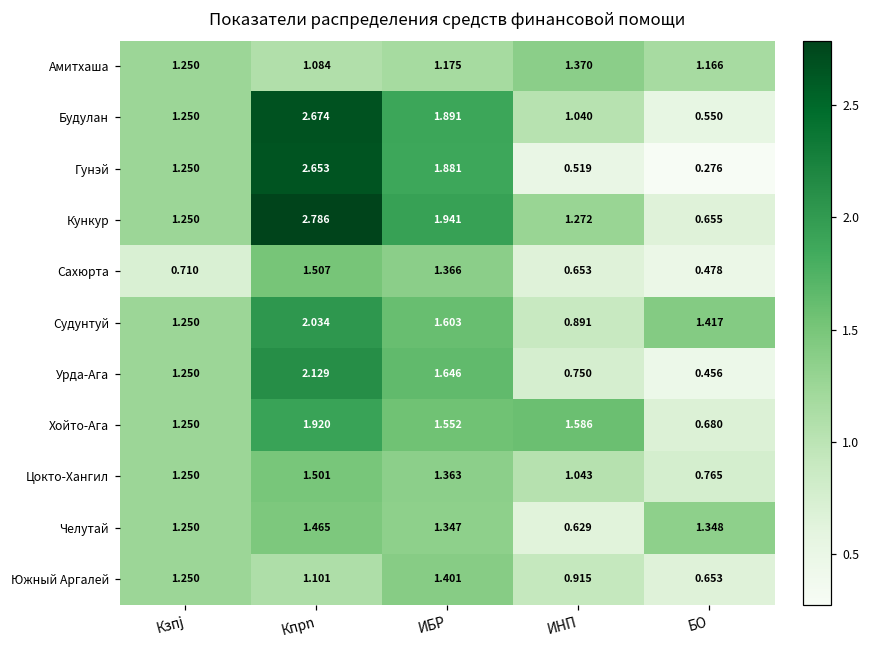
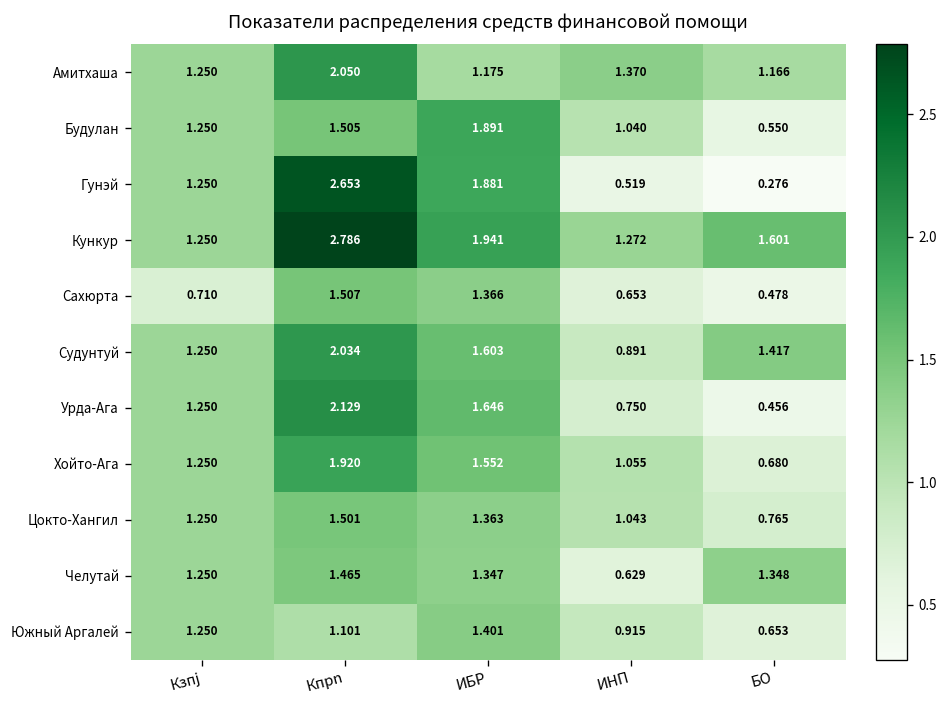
  {
    "Амитхаша": {
      "Кзпj": 1.250,
-     "Кпрn": 1.084,
+     "Кпрn": 2.050,
      "ИБР": 1.175,
      "ИНП": 1.370,
      "БО": 1.166
    },
    "Будулан": {
      "Кзпj": 1.250,
-     "Кпрn": 2.674,
+     "Кпрn": 1.505,
      "ИБР": 1.891,
      "ИНП": 1.040,
      "БО": 0.550
    },
    "Гунэй": {
      "Кзпj": 1.250,
      "Кпрn": 2.653,
      "ИБР": 1.881,
      "ИНП": 0.519,
      "БО": 0.276
    },
    "Кункур": {
      "Кзпj": 1.250,
      "Кпрn": 2.786,
      "ИБР": 1.941,
      "ИНП": 1.272,
-     "БО": 0.655
+     "БО": 1.601
    },
    "Сахюрта": {
      "Кзпj": 0.710,
      "Кпрn": 1.507,
      "ИБР": 1.366,
      "ИНП": 0.653,
      "БО": 0.478
    },
    "Судунтуй": {
      "Кзпj": 1.250,
      "Кпрn": 2.034,
      "ИБР": 1.603,
      "ИНП": 0.891,
      "БО": 1.417
    },
    "Урда-Ага": {
      "Кзпj": 1.250,
      "Кпрn": 2.129,
      "ИБР": 1.646,
      "ИНП": 0.750,
      "БО": 0.456
    },
    "Хойто-Ага": {
      "Кзпj": 1.250,
      "Кпрn": 1.920,
      "ИБР": 1.552,
-     "ИНП": 1.586,
+     "ИНП": 1.055,
      "БО": 0.680
    },
    "Цокто-Хангил": {
      "Кзпj": 1.250,
      "Кпрn": 1.501,
      "ИБР": 1.363,
      "ИНП": 1.043,
      "БО": 0.765
    },
    "Челутай": {
      "Кзпj": 1.250,
      "Кпрn": 1.465,
      "ИБР": 1.347,
      "ИНП": 0.629,
      "БО": 1.348
    },
    "Южный Аргалей": {
      "Кзпj": 1.250,
      "Кпрn": 1.101,
      "ИБР": 1.401,
      "ИНП": 0.915,
      "БО": 0.653
    }
  }
